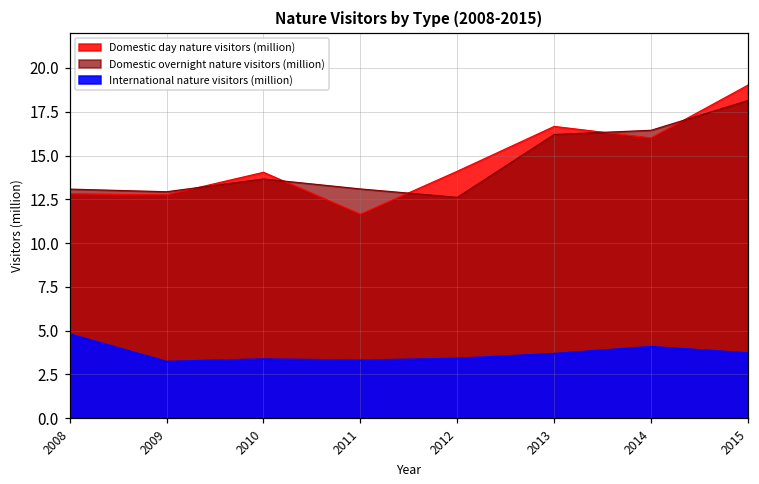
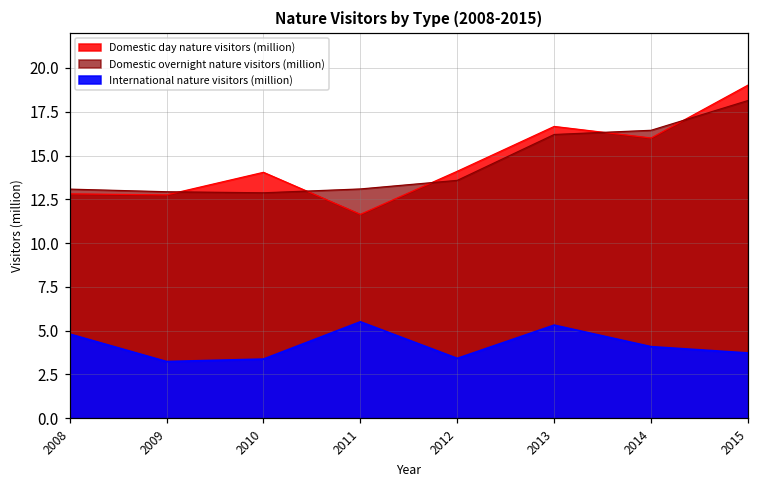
  {
    "Domestic day nature visitors (million)": {
      "2008": 12.8,
      "2009": 12.8,
      "2010": 14.0,
      "2011": 11.6,
      "2012": 14.1,
      "2013": 16.7,
      "2014": 16.0,
      "2015": 19.0
    },
    "Domestic overnight nature visitors (million)": {
      "2008": 13.1,
      "2009": 12.9,
-     "2010": 13.7,
+     "2010": 12.9,
      "2011": 13.1,
-     "2012": 12.6,
+     "2012": 13.6,
      "2013": 16.2,
      "2014": 16.4,
      "2015": 18.1
    },
    "International nature visitors (million)": {
      "2008": 4.8,
      "2009": 3.2,
      "2010": 3.4,
-     "2011": 3.3,
+     "2011": 5.5,
      "2012": 3.4,
-     "2013": 3.7,
+     "2013": 5.3,
      "2014": 4.1,
      "2015": 3.7
    }
  }
